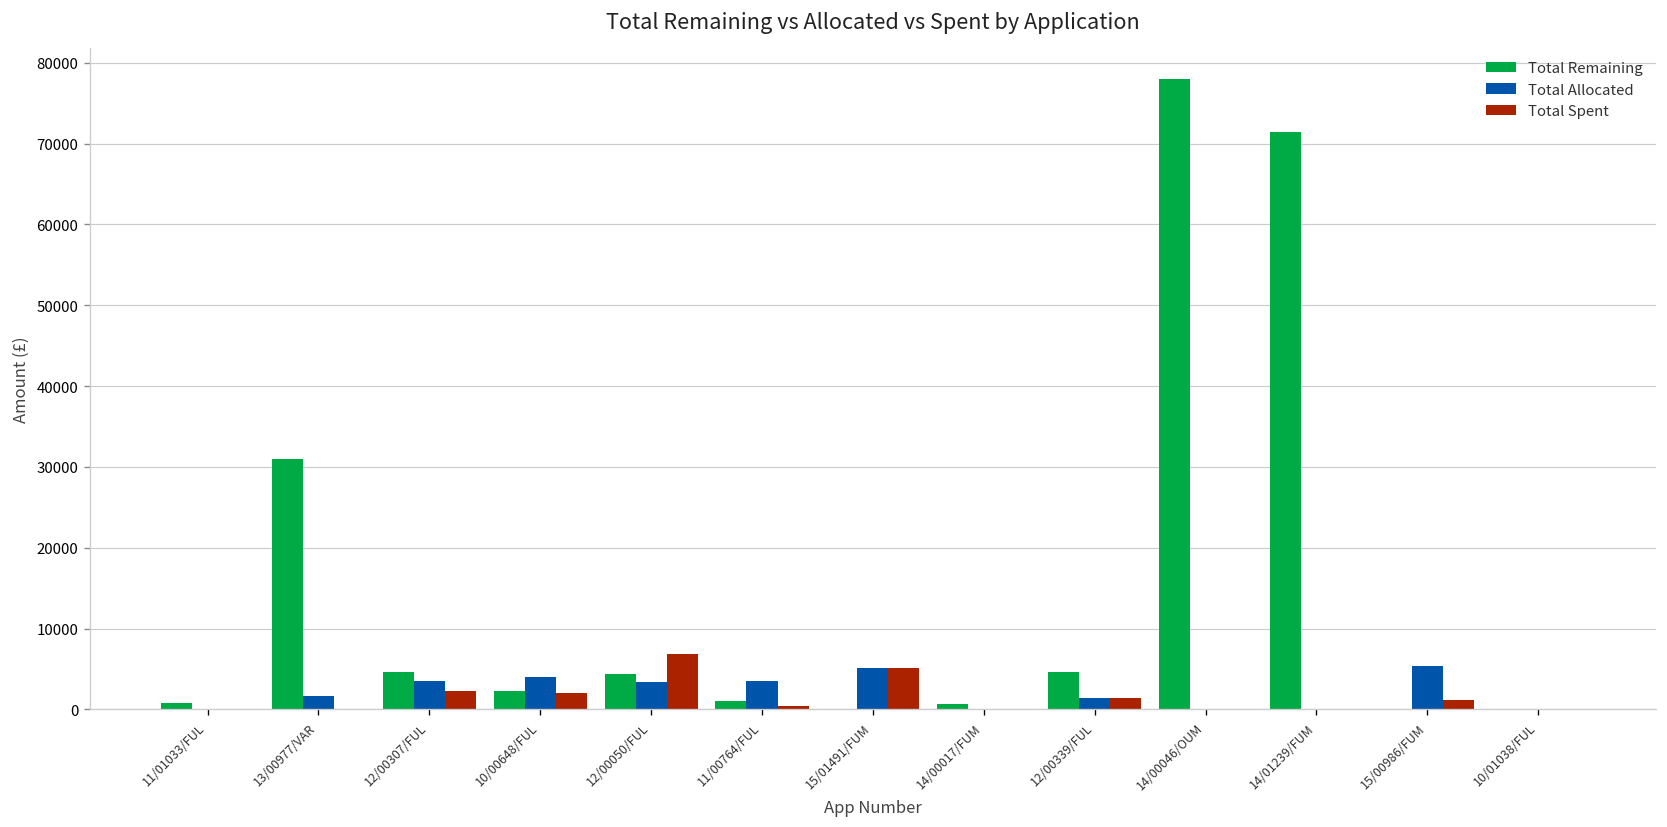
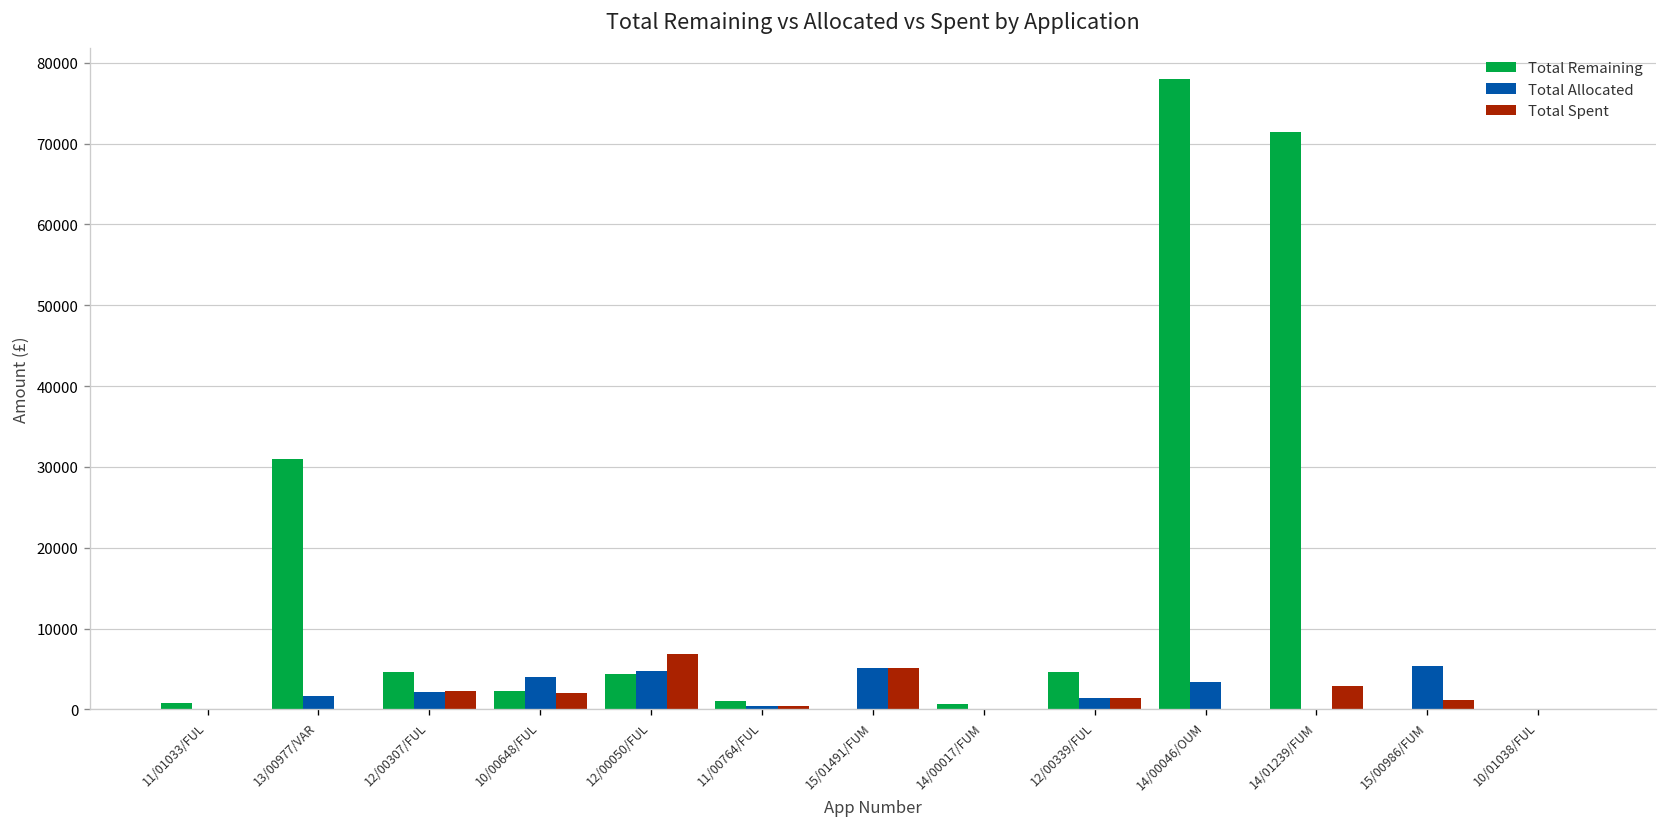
  {
    "Total Remaining": {
      "11/01033/FUL": 1000,
      "13/00977/VAR": 31000,
      "12/00307/FUL": 5000,
      "10/00648/FUL": 2000,
      "12/00050/FUL": 4000,
      "11/00764/FUL": 1000,
      "15/01491/FUM": 0,
      "14/00017/FUM": 1000,
      "12/00339/FUL": 5000,
      "14/00046/OUM": 78000,
      "14/01239/FUM": 71000,
      "15/00986/FUM": 0,
      "10/01038/FUL": 0
    },
    "Total Allocated": {
      "13/00977/VAR": 2000,
-     "12/00307/FUL": 4000,
+     "12/00307/FUL": 2000,
      "10/00648/FUL": 4000,
-     "12/00050/FUL": 3000,
-     "11/00764/FUL": 3000,
+     "12/00050/FUL": 5000,
+     "11/00764/FUL": 0,
      "15/01491/FUM": 5000,
      "14/00017/FUM": 0,
      "12/00339/FUL": 1000,
-     "14/00046/OUM": 0,
+     "14/00046/OUM": 3000,
      "14/01239/FUM": 0,
      "15/00986/FUM": 5000,
      "10/01038/FUL": 0
    },
    "Total Spent": {
      "13/00977/VAR": 0,
      "12/00307/FUL": 2000,
      "10/00648/FUL": 2000,
      "12/00050/FUL": 7000,
      "11/00764/FUL": 0,
      "15/01491/FUM": 5000,
      "14/00017/FUM": 0,
      "12/00339/FUL": 1000,
      "14/00046/OUM": 0,
-     "14/01239/FUM": 0,
+     "14/01239/FUM": 3000,
      "15/00986/FUM": 1000,
      "10/01038/FUL": 0
    }
  }
